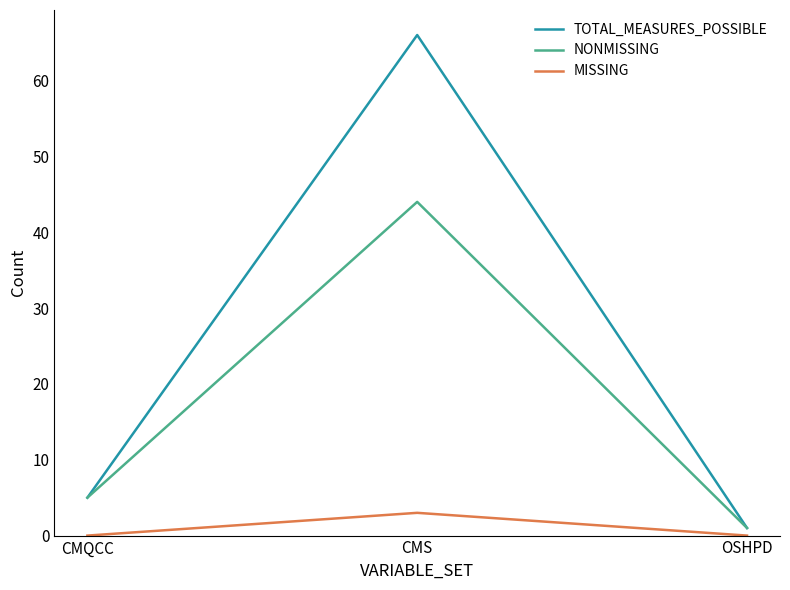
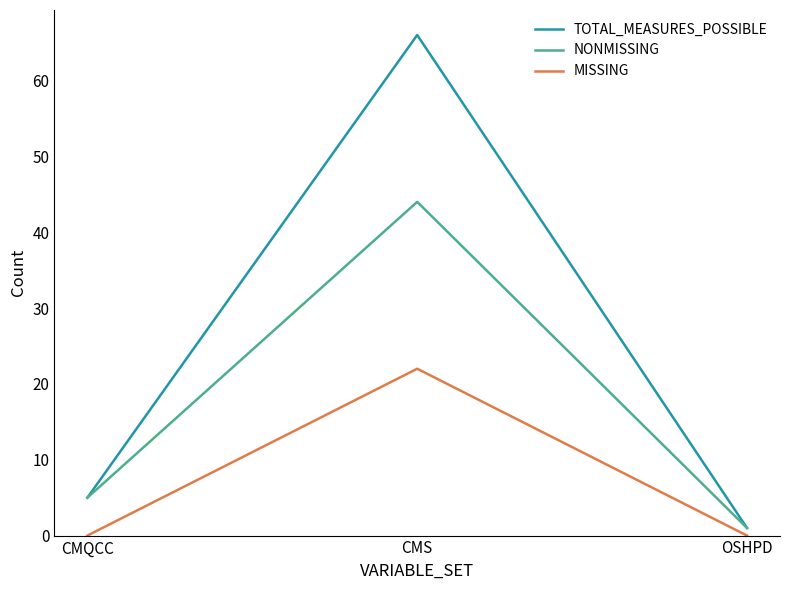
  {
    "MISSING": {
      "CMQCC": 0,
-     "CMS": 3,
+     "CMS": 22,
      "OSHPD": 0
    }
  }
